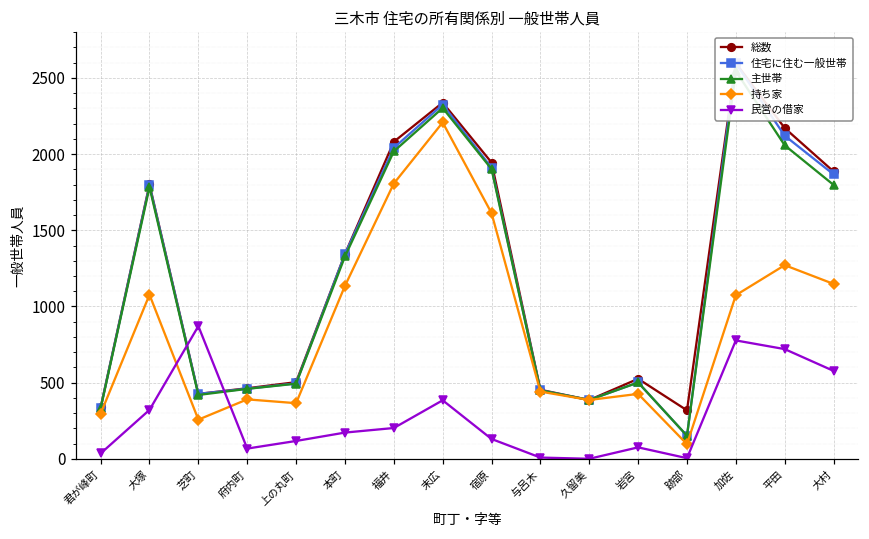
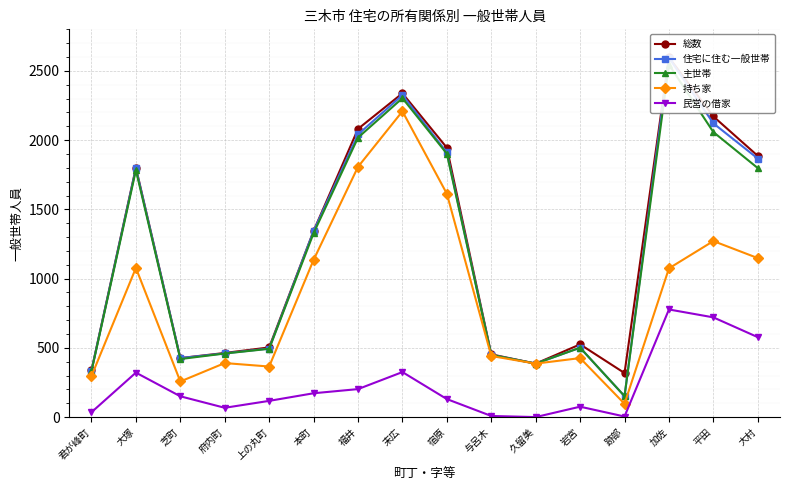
  {
    "総数": {
      "福井": 2080,
      "宿原": 1950,
      "岩宮": 530,
      "跡部": 320,
      "平田": 2170,
      "大村": 1890
    },
    "住宅に住む一般世帯": {
      "福井": 2040,
      "平田": 2120,
      "大村": 1870
    },
    "主世帯": {
      "福井": 2020,
      "末広": 2300,
      "平田": 2060,
      "大村": 1800
    },
    "持ち家": {
      "君が峰町": 300,
      "大塚": 1080,
      "芝町": 260,
      "府内町": 390,
      "上の丸町": 370,
      "本町": 1140,
      "福井": 1810,
      "末広": 2210,
      "宿原": 1610,
      "岩宮": 430,
      "跡部": 100,
      "加佐": 1070,
      "平田": 1270,
      "大村": 1150
    },
    "民営の借家": {
      "君が峰町": 40,
      "大塚": 320,
-     "芝町": 870,
+     "芝町": 150,
      "府内町": 70,
      "上の丸町": 120,
      "本町": 170,
      "福井": 200,
-     "末広": 380,
+     "末広": 330,
      "宿原": 130,
      "与呂木": 10,
      "久留美": 0,
      "岩宮": 80,
      "跡部": 0,
      "加佐": 780,
      "平田": 720,
      "大村": 580
    }
  }
